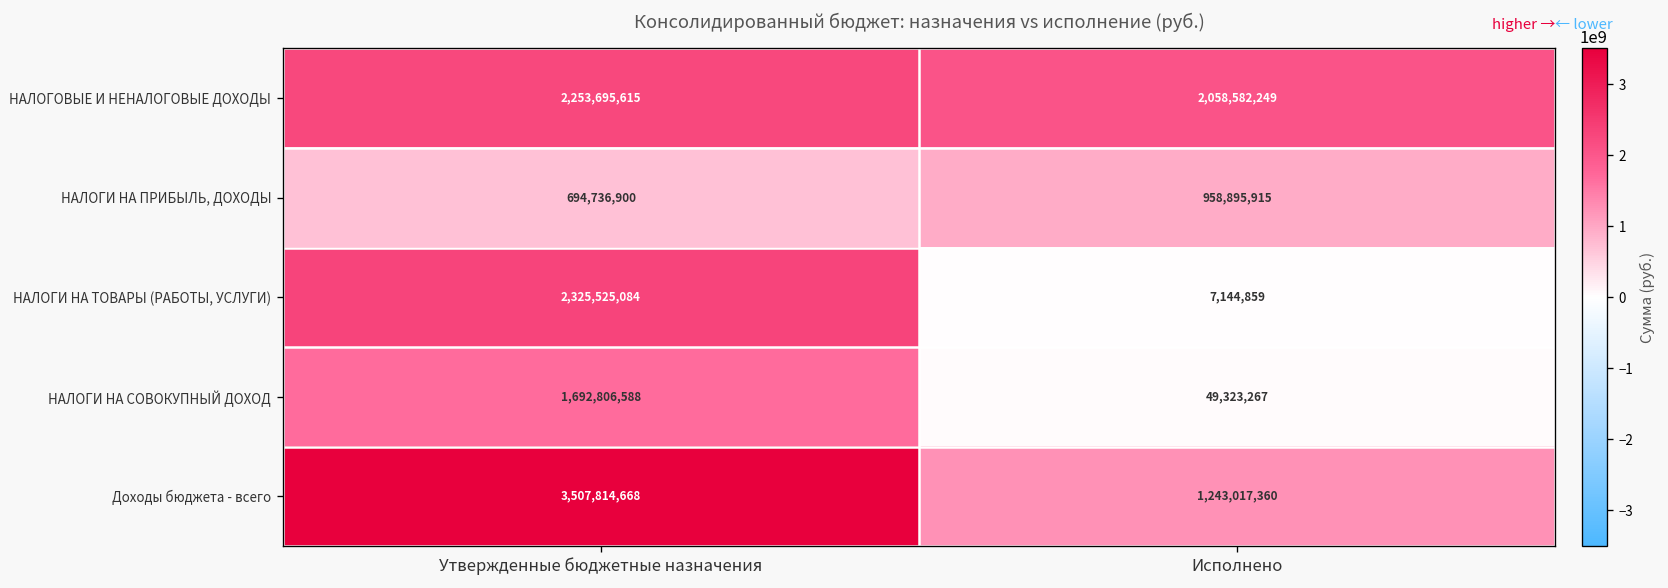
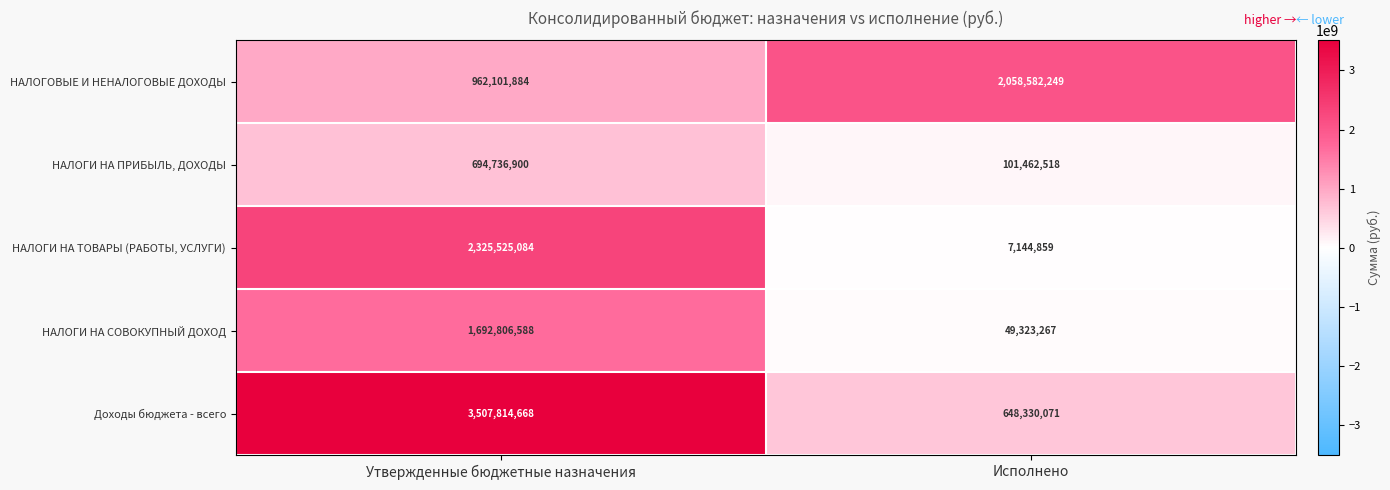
  {
    "НАЛОГОВЫЕ И НЕНАЛОГОВЫЕ ДОХОДЫ": {
-     "Утвержденные бюджетные назначения": "2,253,695,615",
+     "Утвержденные бюджетные назначения": "962,101,884",
      "Исполнено": "2,058,582,249"
    },
    "НАЛОГИ НА ПРИБЫЛЬ, ДОХОДЫ": {
      "Утвержденные бюджетные назначения": "694,736,900",
-     "Исполнено": "958,895,915"
+     "Исполнено": "101,462,518"
    },
    "НАЛОГИ НА ТОВАРЫ (РАБОТЫ, УСЛУГИ)": {
      "Утвержденные бюджетные назначения": "2,325,525,084",
      "Исполнено": "7,144,859"
    },
    "НАЛОГИ НА СОВОКУПНЫЙ ДОХОД": {
      "Утвержденные бюджетные назначения": "1,692,806,588",
      "Исполнено": "49,323,267"
    },
    "Доходы бюджета - всего": {
      "Утвержденные бюджетные назначения": "3,507,814,668",
-     "Исполнено": "1,243,017,360"
+     "Исполнено": "648,330,071"
    }
  }
